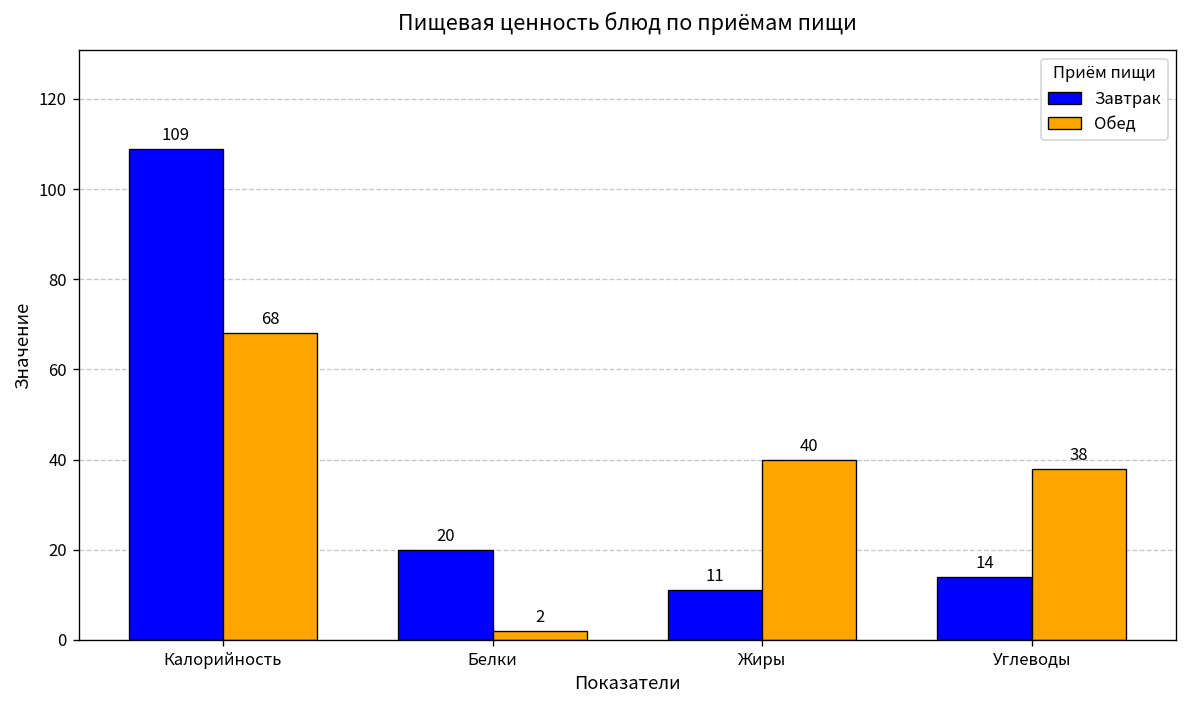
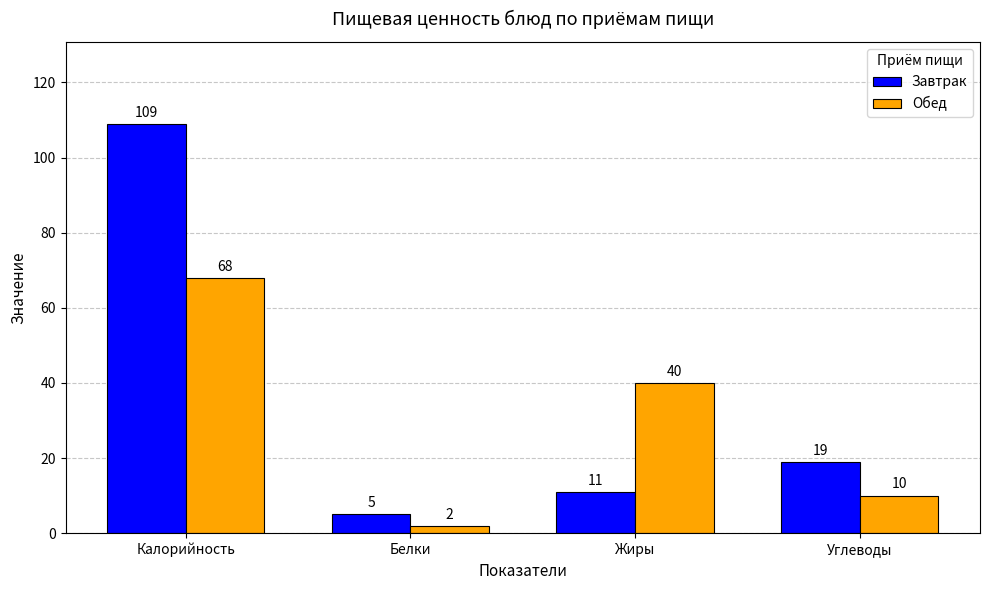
  {
    "Завтрак": {
      "Калорийность": 109,
-     "Белки": 20,
+     "Белки": 5,
      "Жиры": 11,
-     "Углеводы": 14
+     "Углеводы": 19
    },
    "Обед": {
      "Калорийность": 68,
      "Белки": 2,
      "Жиры": 40,
-     "Углеводы": 38
+     "Углеводы": 10
    }
  }
